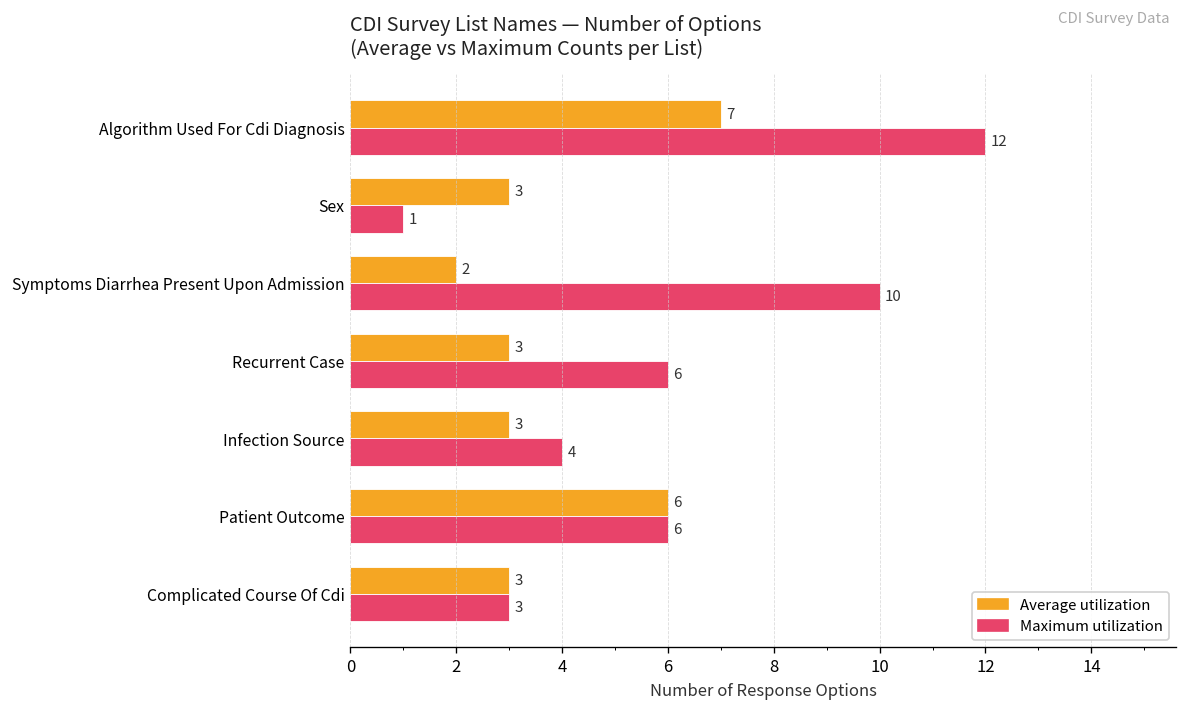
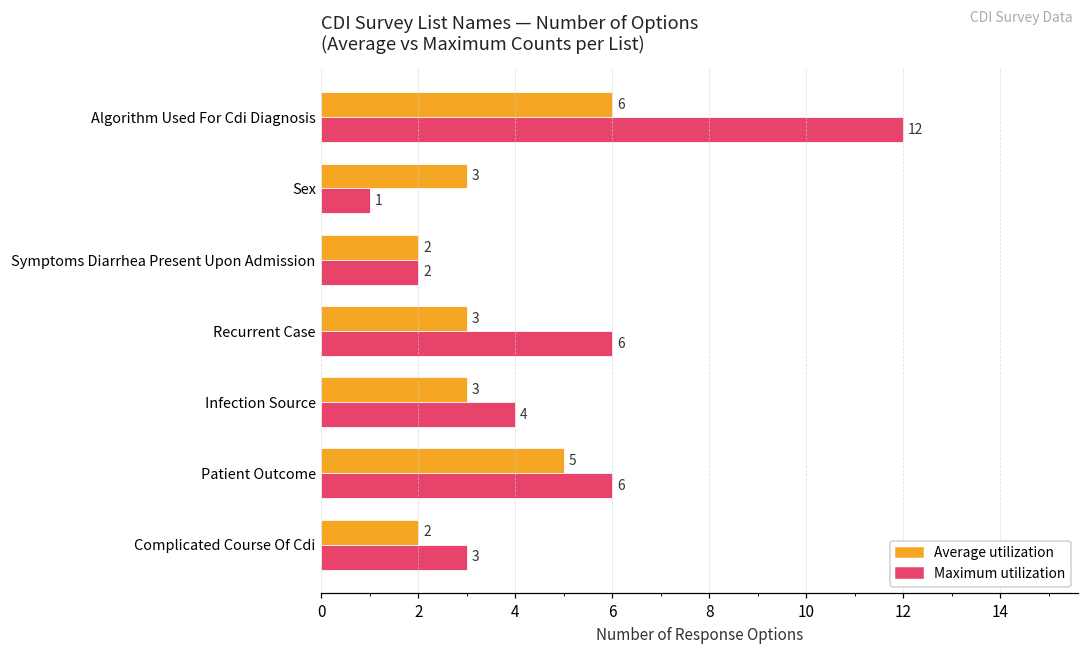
  {
    "Average utilization": {
-     "Algorithm Used For Cdi Diagnosis": 7,
+     "Algorithm Used For Cdi Diagnosis": 6,
      "Sex": 3,
      "Symptoms Diarrhea Present Upon Admission": 2,
      "Recurrent Case": 3,
      "Infection Source": 3,
-     "Patient Outcome": 6,
-     "Complicated Course Of Cdi": 3
+     "Patient Outcome": 5,
+     "Complicated Course Of Cdi": 2
    },
    "Maximum utilization": {
      "Algorithm Used For Cdi Diagnosis": 12,
      "Sex": 1,
-     "Symptoms Diarrhea Present Upon Admission": 10,
+     "Symptoms Diarrhea Present Upon Admission": 2,
      "Recurrent Case": 6,
      "Infection Source": 4,
      "Patient Outcome": 6,
      "Complicated Course Of Cdi": 3
    }
  }
